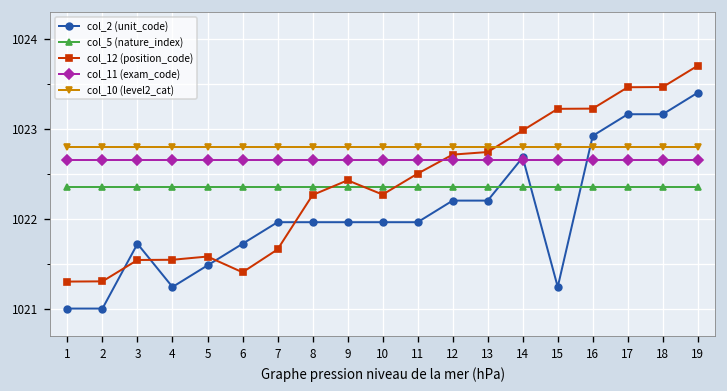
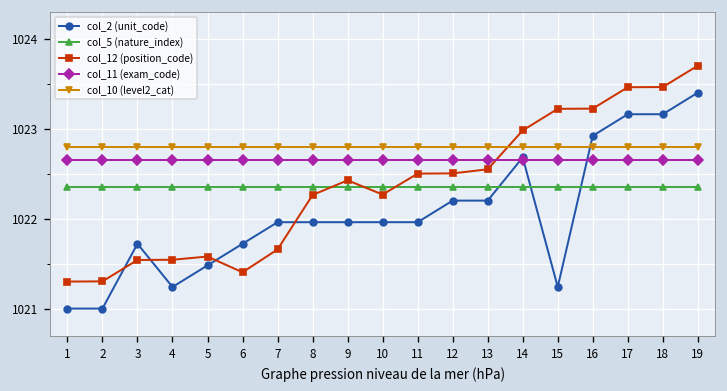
  {
    "col_2 (unit_code)": {
      "1": 1021.0,
      "2": 1021.0,
      "3": 1021.7,
      "4": 1021.2,
      "5": 1021.5,
      "6": 1021.7,
      "7": 1022.0,
      "8": 1022.0,
      "9": 1022.0,
      "10": 1022.0,
      "11": 1022.0,
      "12": 1022.2,
      "13": 1022.2,
      "15": 1021.2,
      "16": 1022.9,
      "17": 1023.2,
      "18": 1023.2,
      "19": 1023.4
    },
    "col_5 (nature_index)": {
      "1": 1022.3,
      "2": 1022.3,
      "3": 1022.3,
      "4": 1022.3,
      "5": 1022.3,
      "6": 1022.3,
      "7": 1022.3,
      "8": 1022.3,
      "9": 1022.3,
      "10": 1022.3,
      "11": 1022.3,
      "12": 1022.3,
      "13": 1022.3,
      "14": 1022.3,
      "15": 1022.3,
      "16": 1022.3,
      "17": 1022.3,
      "18": 1022.3,
      "19": 1022.3
    },
    "col_12 (position_code)": {
      "1": 1021.3,
      "2": 1021.3,
      "3": 1021.5,
      "4": 1021.5,
      "5": 1021.6,
      "6": 1021.4,
      "7": 1021.7,
      "8": 1022.3,
      "9": 1022.4,
      "10": 1022.3,
      "11": 1022.5,
-     "12": 1022.7,
-     "13": 1022.7,
+     "12": 1022.5,
+     "13": 1022.5,
      "14": 1023.0,
      "15": 1023.2,
      "16": 1023.2,
      "17": 1023.5,
      "18": 1023.5,
      "19": 1023.7
    },
    "col_11 (exam_code)": {
      "1": 1022.7,
      "2": 1022.7,
      "3": 1022.7,
      "4": 1022.7,
      "5": 1022.7,
      "6": 1022.7,
      "7": 1022.7,
      "8": 1022.7,
      "9": 1022.7,
      "10": 1022.7,
      "11": 1022.7,
      "12": 1022.7,
      "13": 1022.7,
      "15": 1022.7,
      "16": 1022.7,
      "17": 1022.7,
      "18": 1022.7,
      "19": 1022.7
    },
    "col_10 (level2_cat)": {
      "1": 1022.8,
      "2": 1022.8,
      "3": 1022.8,
      "4": 1022.8,
      "5": 1022.8,
      "6": 1022.8,
      "7": 1022.8,
      "8": 1022.8,
      "9": 1022.8,
      "10": 1022.8,
      "11": 1022.8,
      "12": 1022.8,
      "13": 1022.8,
      "14": 1022.8,
      "15": 1022.8,
      "16": 1022.8,
      "17": 1022.8,
      "18": 1022.8,
      "19": 1022.8
    }
  }
